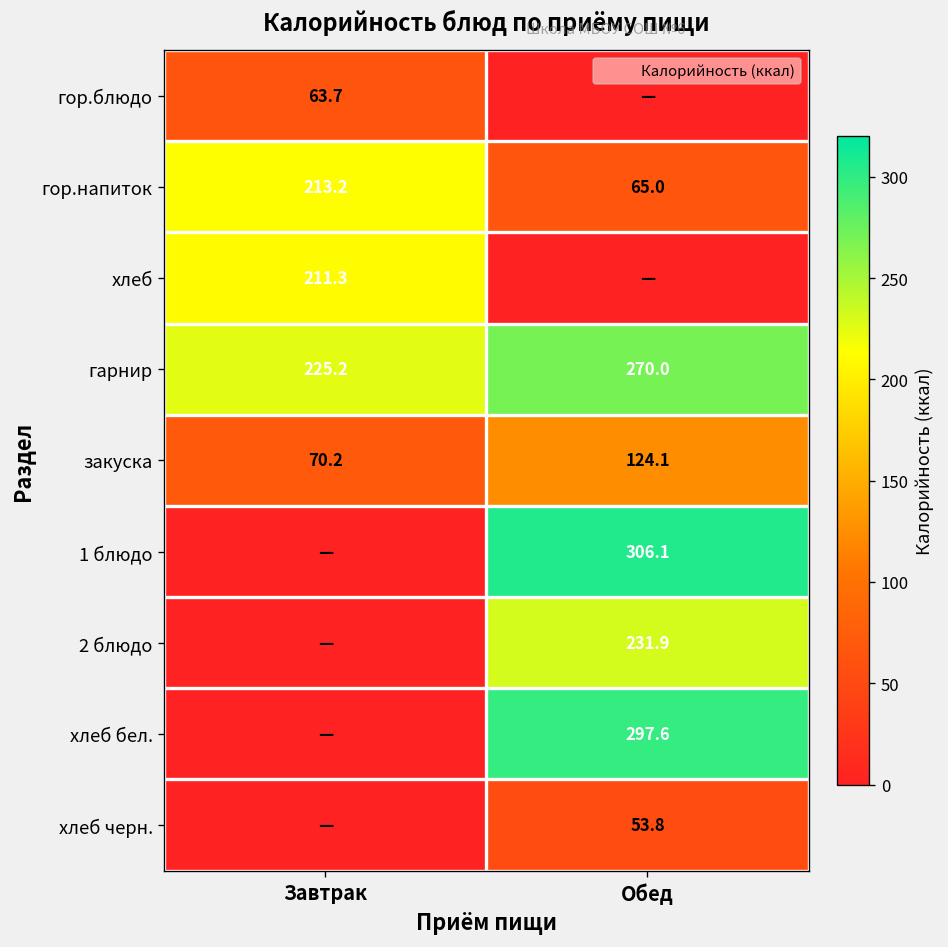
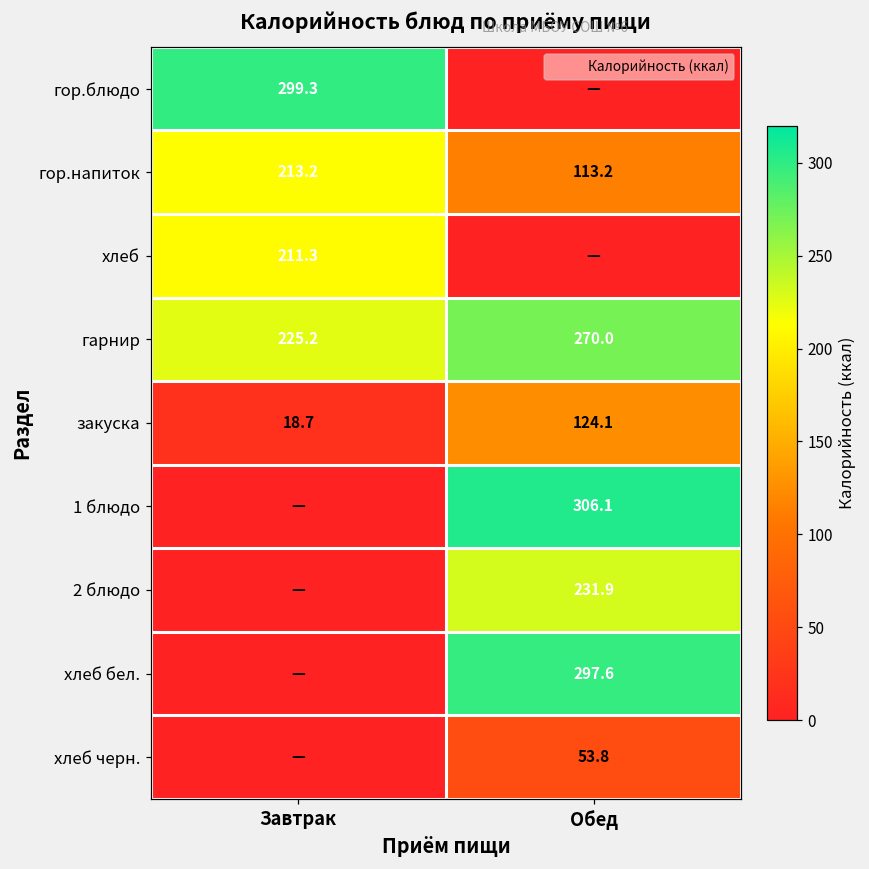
  {
    "гор.блюдо": {
-     "Завтрак": 63.7
+     "Завтрак": 299.3
    },
    "гор.напиток": {
      "Завтрак": 213.2,
-     "Обед": 65.0
+     "Обед": 113.2
    },
    "хлеб": {
      "Завтрак": 211.3
    },
    "гарнир": {
      "Завтрак": 225.2,
      "Обед": 270.0
    },
    "закуска": {
-     "Завтрак": 70.2,
+     "Завтрак": 18.7,
      "Обед": 124.1
    },
    "1 блюдо": {
      "Обед": 306.1
    },
    "2 блюдо": {
      "Обед": 231.9
    },
    "хлеб бел.": {
      "Обед": 297.6
    },
    "хлеб черн.": {
      "Обед": 53.8
    }
  }
